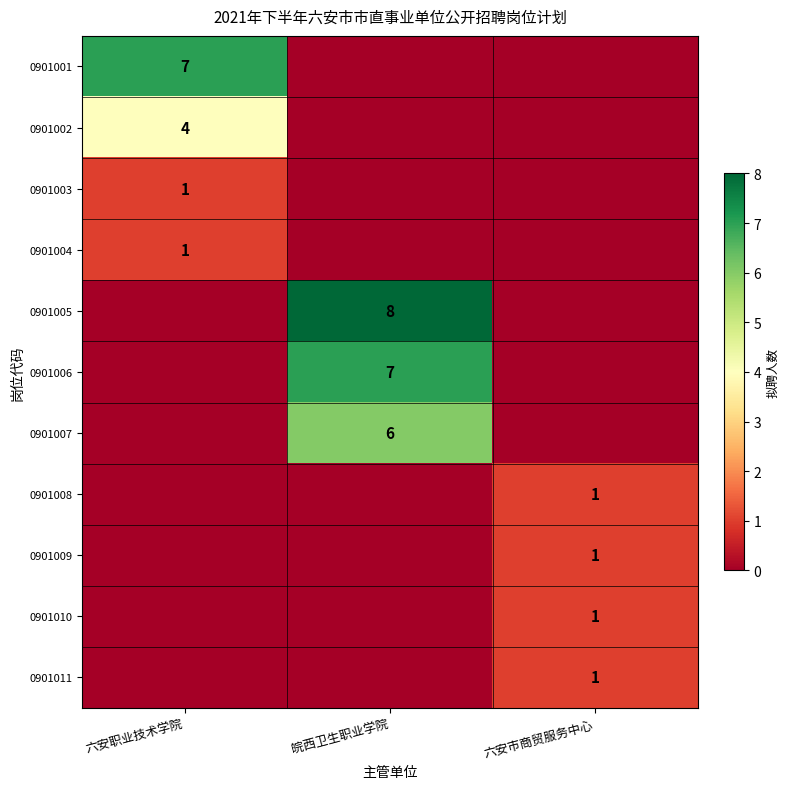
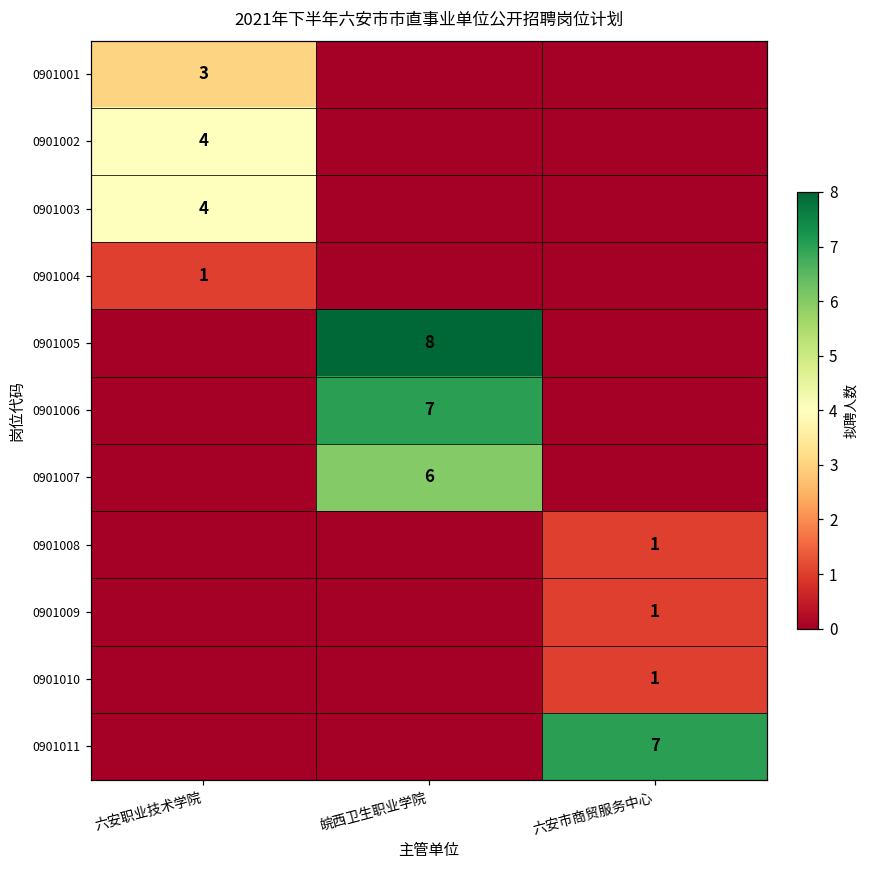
  {
    "0901001": {
-     "六安职业技术学院": 7
+     "六安职业技术学院": 3
    },
    "0901002": {
      "六安职业技术学院": 4
    },
    "0901003": {
-     "六安职业技术学院": 1
+     "六安职业技术学院": 4
    },
    "0901004": {
      "六安职业技术学院": 1
    },
    "0901005": {
      "皖西卫生职业学院": 8
    },
    "0901006": {
      "皖西卫生职业学院": 7
    },
    "0901007": {
      "皖西卫生职业学院": 6
    },
    "0901008": {
      "六安市商贸服务中心": 1
    },
    "0901009": {
      "六安市商贸服务中心": 1
    },
    "0901010": {
      "六安市商贸服务中心": 1
    },
    "0901011": {
-     "六安市商贸服务中心": 1
+     "六安市商贸服务中心": 7
    }
  }
